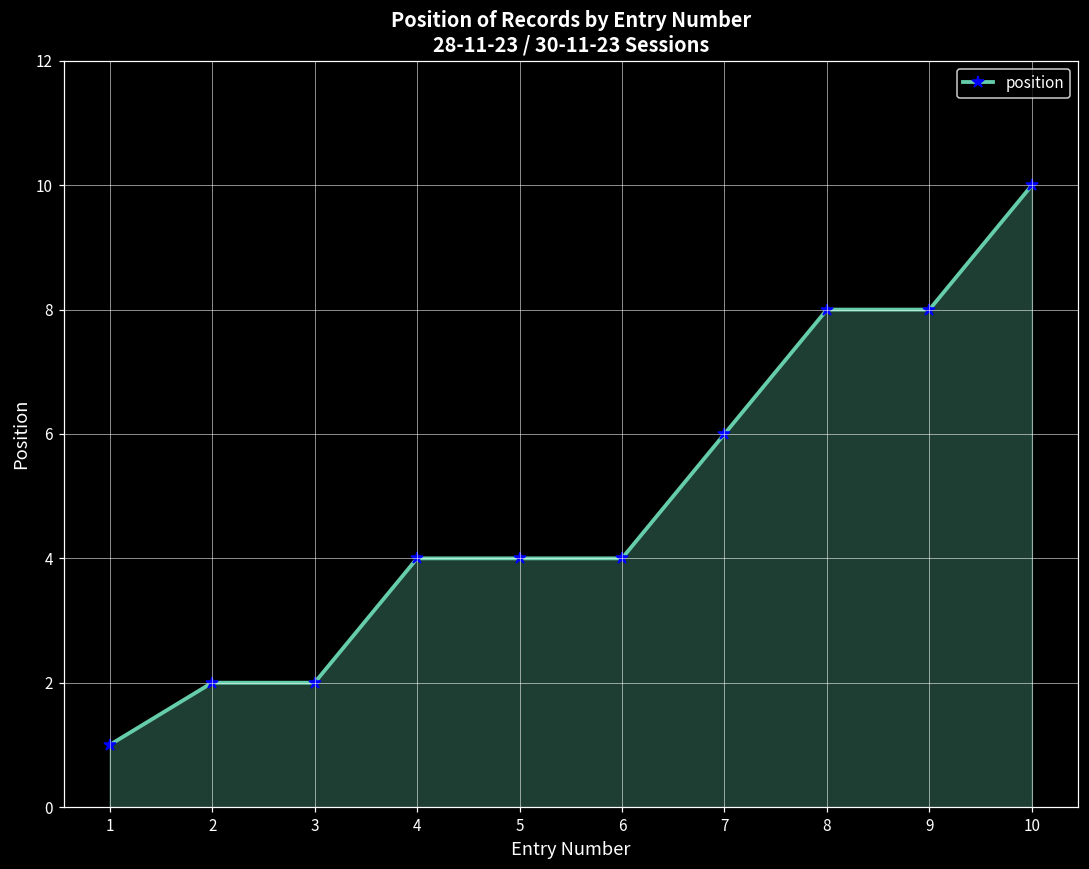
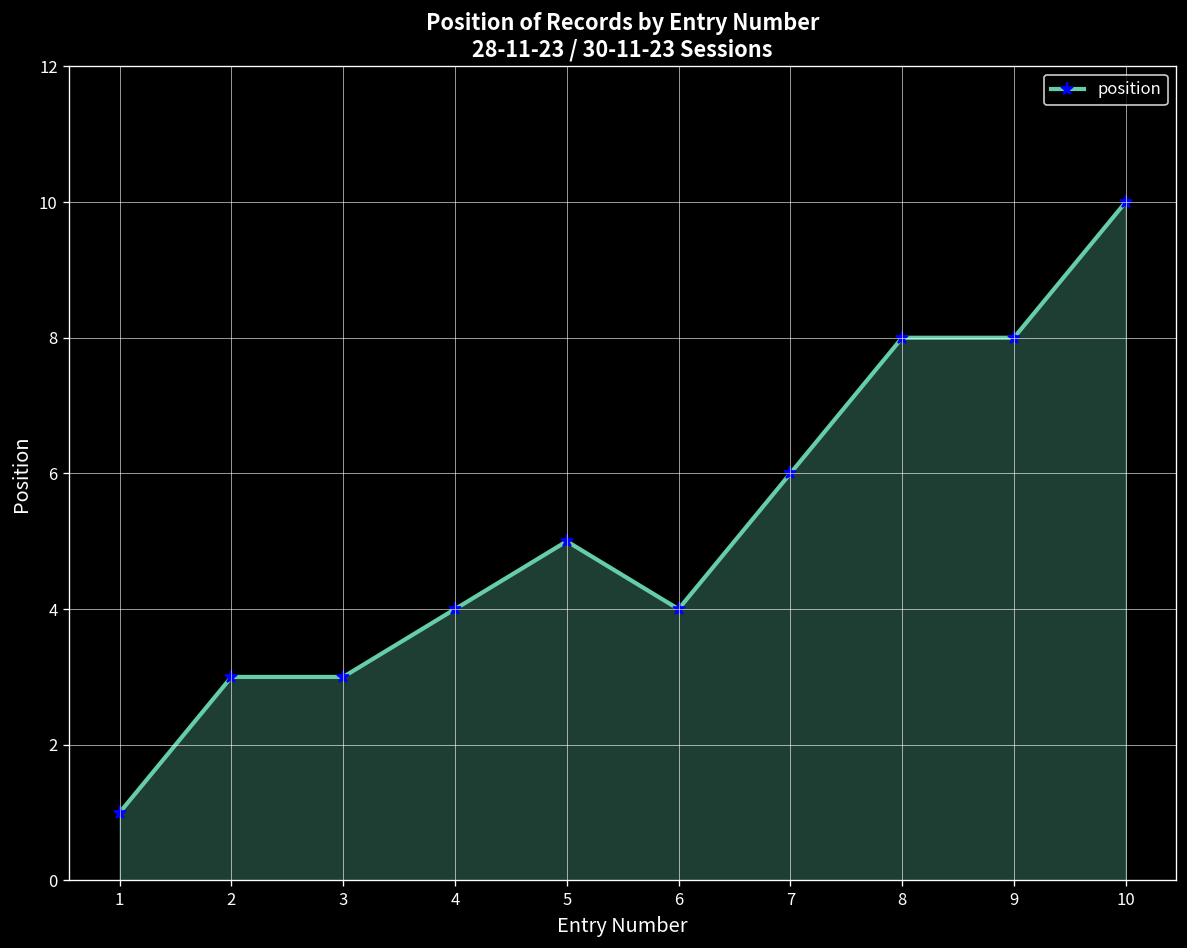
  {
    "1": 1,
-   "2": 2,
-   "3": 2,
+   "2": 3,
+   "3": 3,
    "4": 4,
-   "5": 4,
+   "5": 5,
    "6": 4,
    "7": 6,
    "8": 8,
    "9": 8,
    "10": 10
  }
